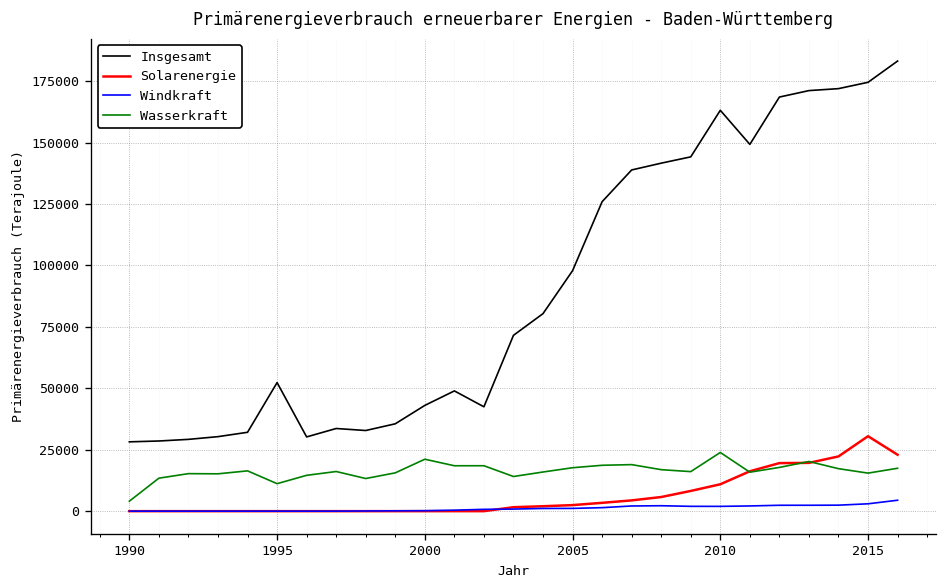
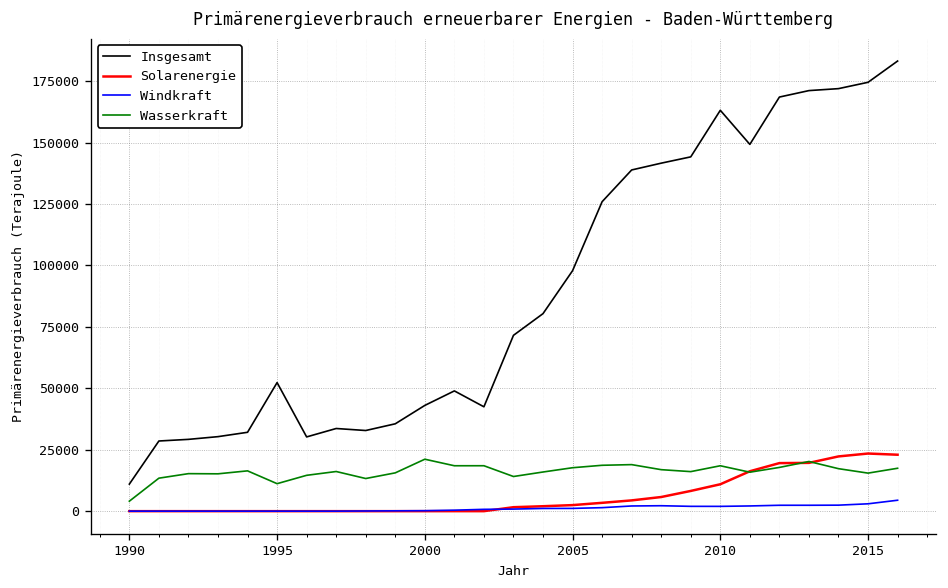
  {
    "Insgesamt": {
-     "1990": 28000,
+     "1990": 11000,
      "1995": 52000,
      "2000": 43000,
      "2005": 98000,
      "2010": 163000,
      "2015": 175000
    },
    "Solarenergie": {
      "2005": 2000,
      "2010": 11000,
-     "2015": 31000
+     "2015": 23000
    },
    "Windkraft": {
      "2005": 1000,
      "2010": 2000,
      "2015": 3000
    },
    "Wasserkraft": {
      "1990": 4000,
      "1995": 11000,
      "2000": 21000,
      "2005": 18000,
-     "2010": 24000,
+     "2010": 18000,
      "2015": 15000
    }
  }
